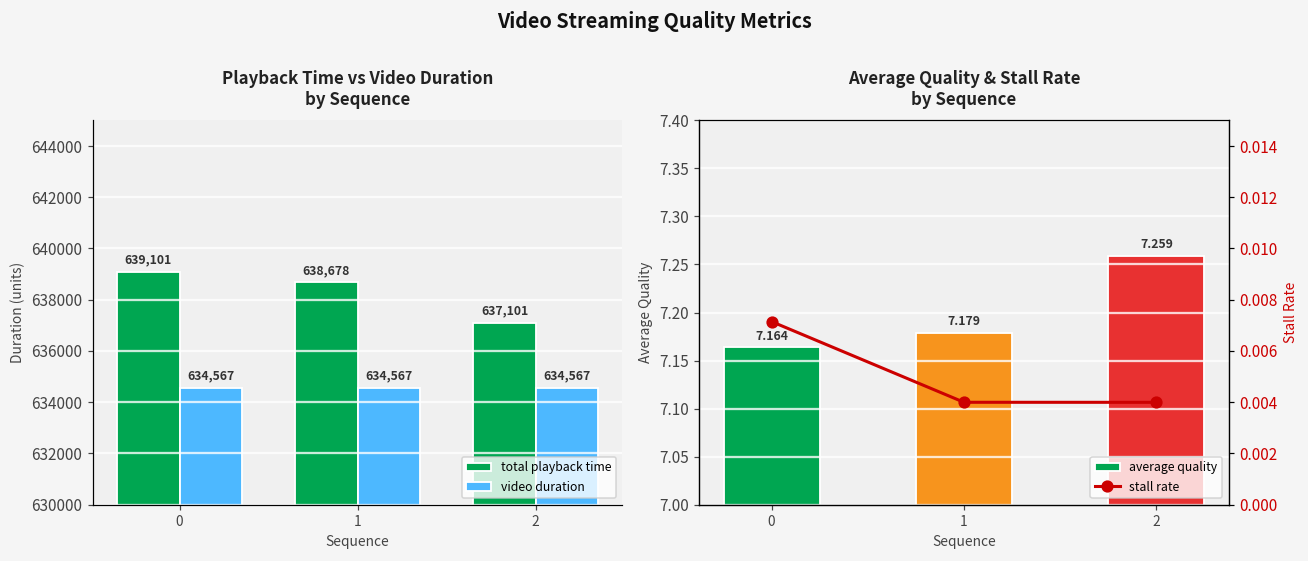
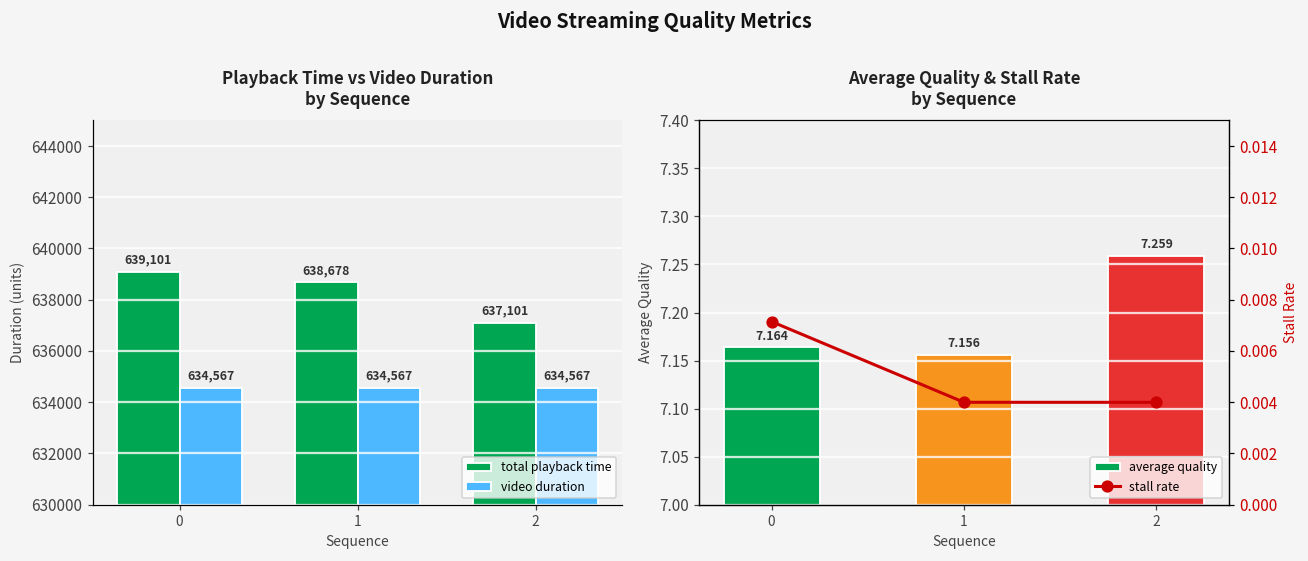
  {
    "Playback Time vs Video Duration by Sequence": {
      "total playback time": {
        "0": "639,101",
        "1": "638,678",
        "2": "637,101"
      },
      "video duration": {
        "0": "634,567",
        "1": "634,567",
        "2": "634,567"
      }
    },
    "Average Quality & Stall Rate by Sequence": {
      "average quality": {
        "0": "7.164",
-       "1": "7.179",
+       "1": "7.156",
        "2": "7.259"
      }
    }
  }
